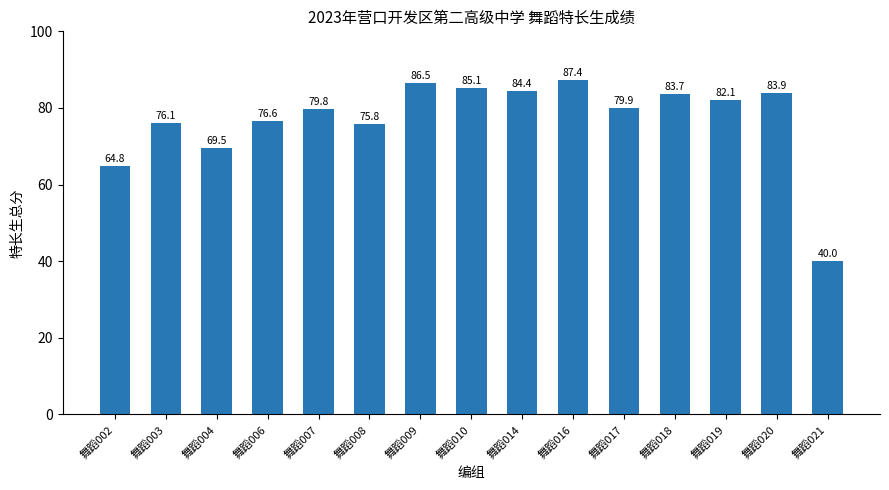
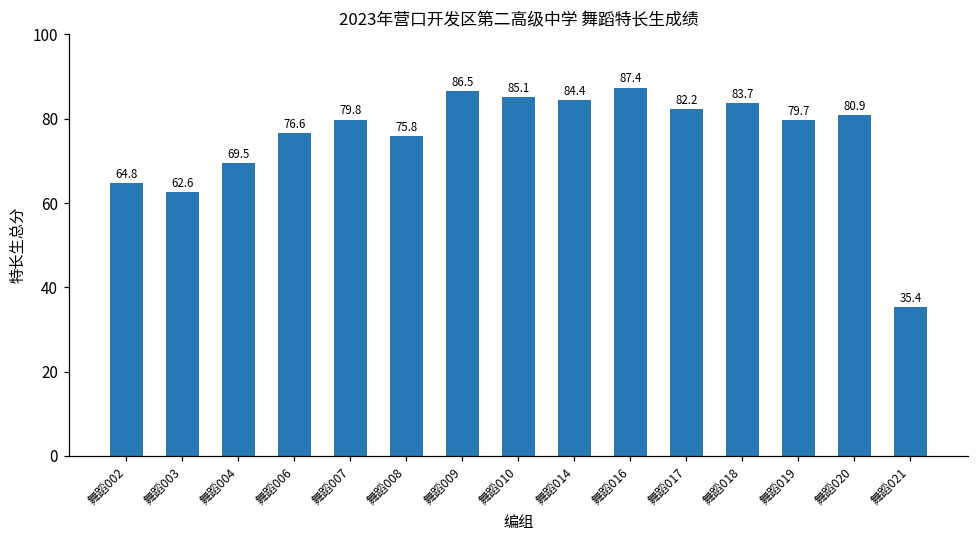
  {
    "舞蹈002": 64.8,
-   "舞蹈003": 76.1,
+   "舞蹈003": 62.6,
    "舞蹈004": 69.5,
    "舞蹈006": 76.6,
    "舞蹈007": 79.8,
    "舞蹈008": 75.8,
    "舞蹈009": 86.5,
    "舞蹈010": 85.1,
    "舞蹈014": 84.4,
    "舞蹈016": 87.4,
-   "舞蹈017": 79.9,
+   "舞蹈017": 82.2,
    "舞蹈018": 83.7,
-   "舞蹈019": 82.1,
-   "舞蹈020": 83.9,
-   "舞蹈021": 40.0
+   "舞蹈019": 79.7,
+   "舞蹈020": 80.9,
+   "舞蹈021": 35.4
  }
